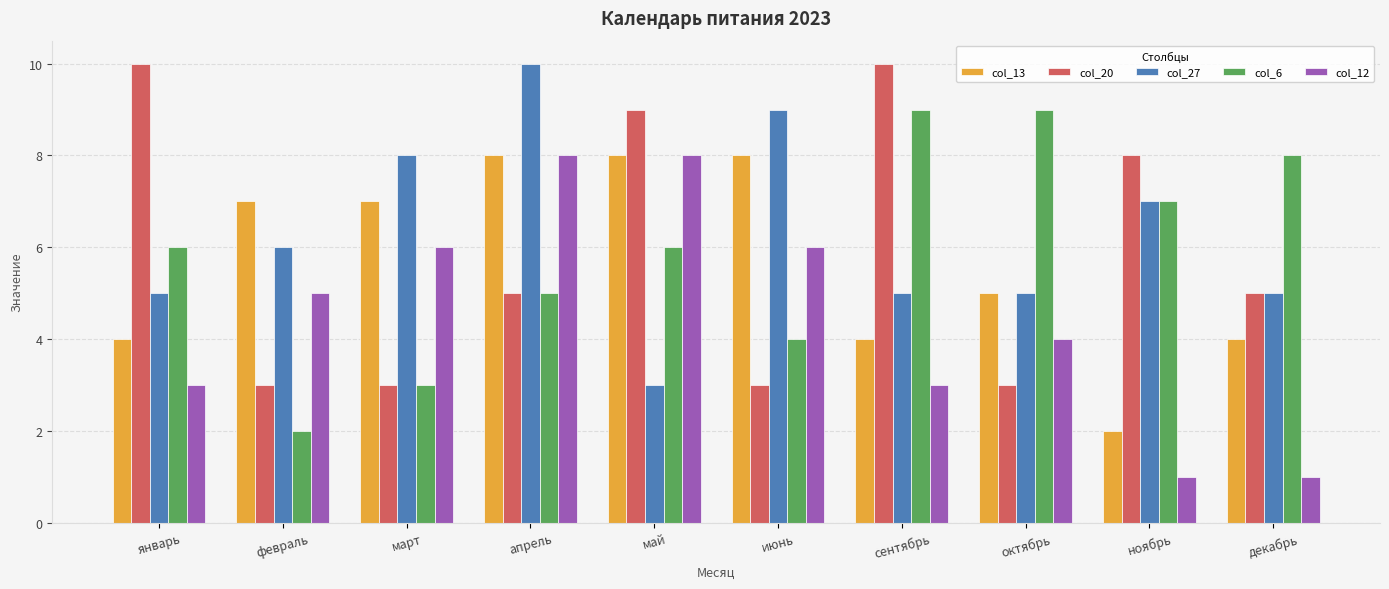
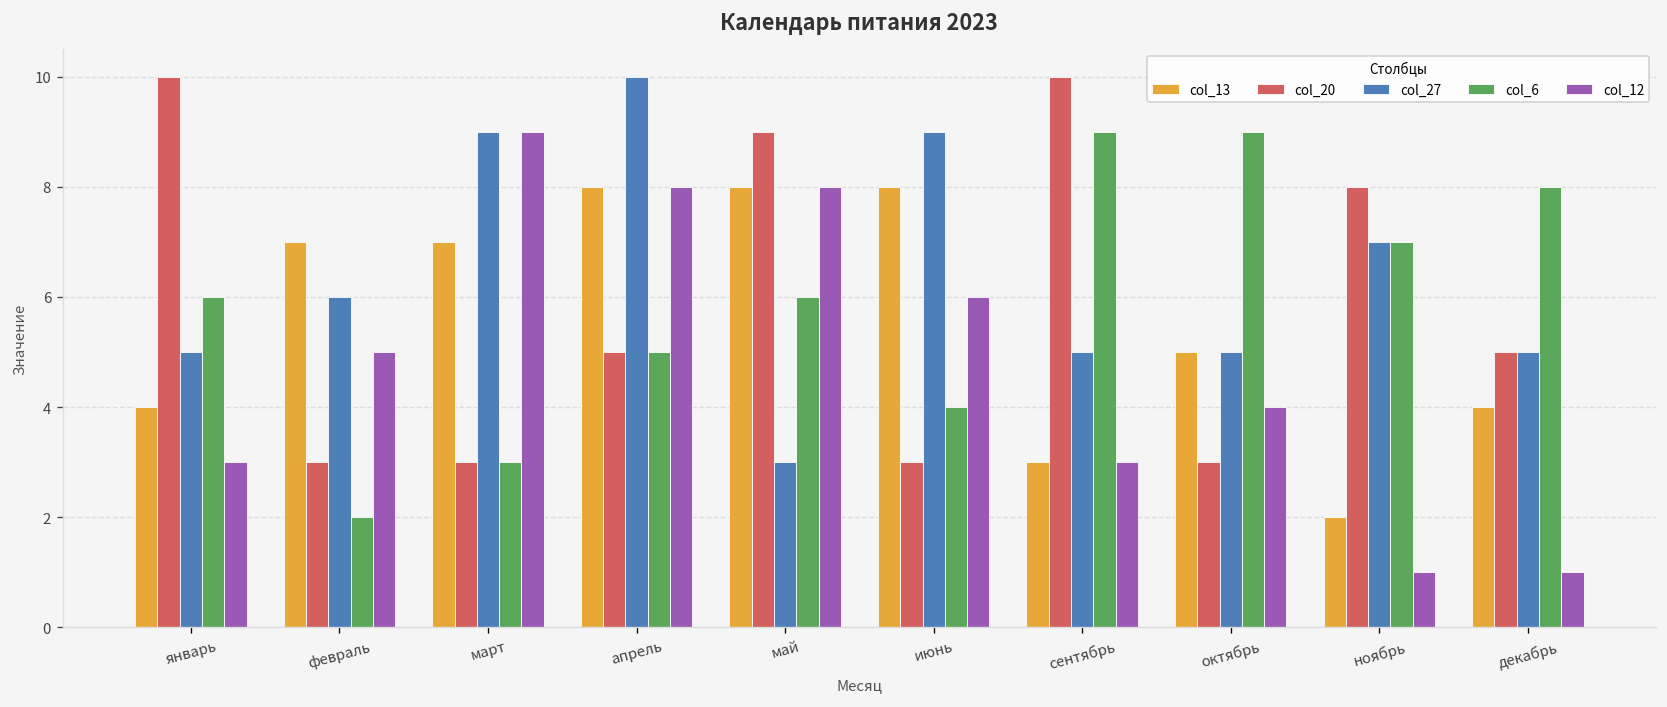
  {
    "col_13": {
      "январь": 4,
      "февраль": 7,
      "март": 7,
      "апрель": 8,
      "май": 8,
      "июнь": 8,
-     "сентябрь": 4,
+     "сентябрь": 3,
      "октябрь": 5,
      "ноябрь": 2,
      "декабрь": 4
    },
    "col_20": {
      "январь": 10,
      "февраль": 3,
      "март": 3,
      "апрель": 5,
      "май": 9,
      "июнь": 3,
      "сентябрь": 10,
      "октябрь": 3,
      "ноябрь": 8,
      "декабрь": 5
    },
    "col_27": {
      "январь": 5,
      "февраль": 6,
-     "март": 8,
+     "март": 9,
      "апрель": 10,
      "май": 3,
      "июнь": 9,
      "сентябрь": 5,
      "октябрь": 5,
      "ноябрь": 7,
      "декабрь": 5
    },
    "col_6": {
      "январь": 6,
      "февраль": 2,
      "март": 3,
      "апрель": 5,
      "май": 6,
      "июнь": 4,
      "сентябрь": 9,
      "октябрь": 9,
      "ноябрь": 7,
      "декабрь": 8
    },
    "col_12": {
      "январь": 3,
      "февраль": 5,
-     "март": 6,
+     "март": 9,
      "апрель": 8,
      "май": 8,
      "июнь": 6,
      "сентябрь": 3,
      "октябрь": 4,
      "ноябрь": 1,
      "декабрь": 1
    }
  }
